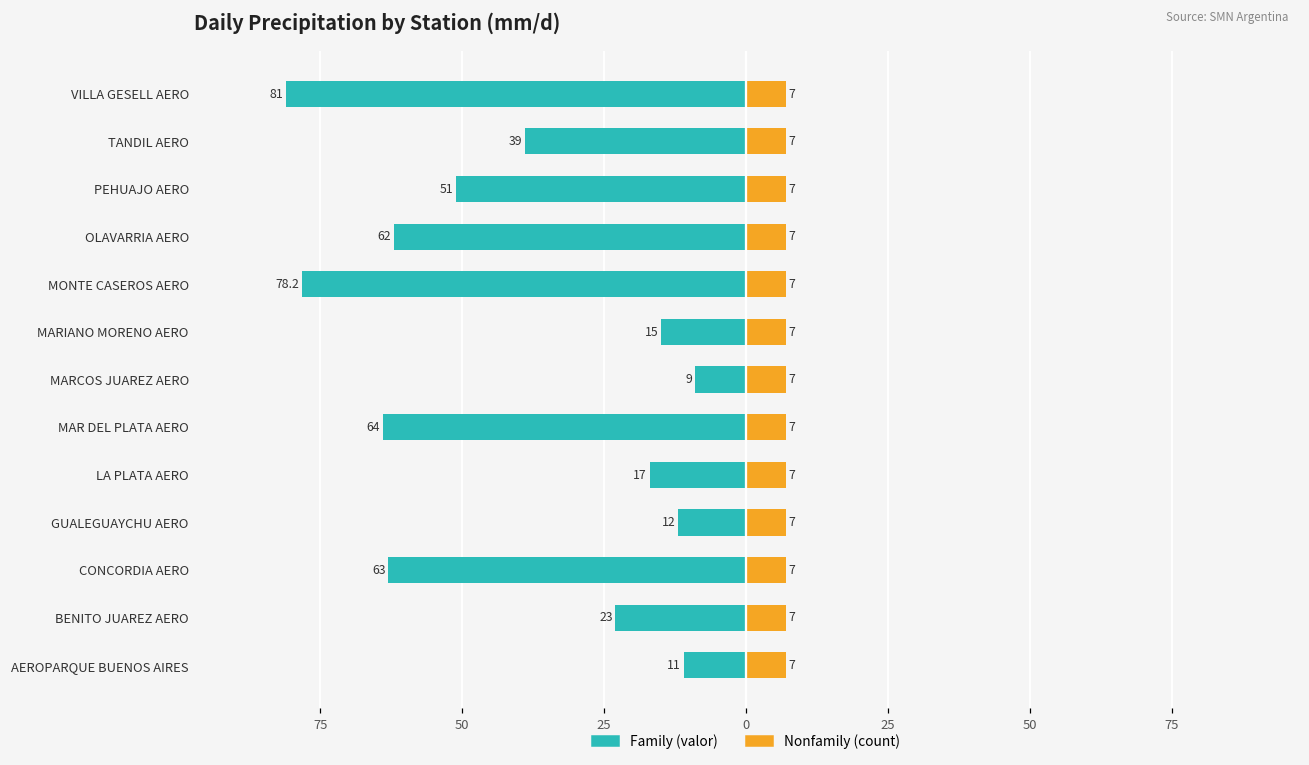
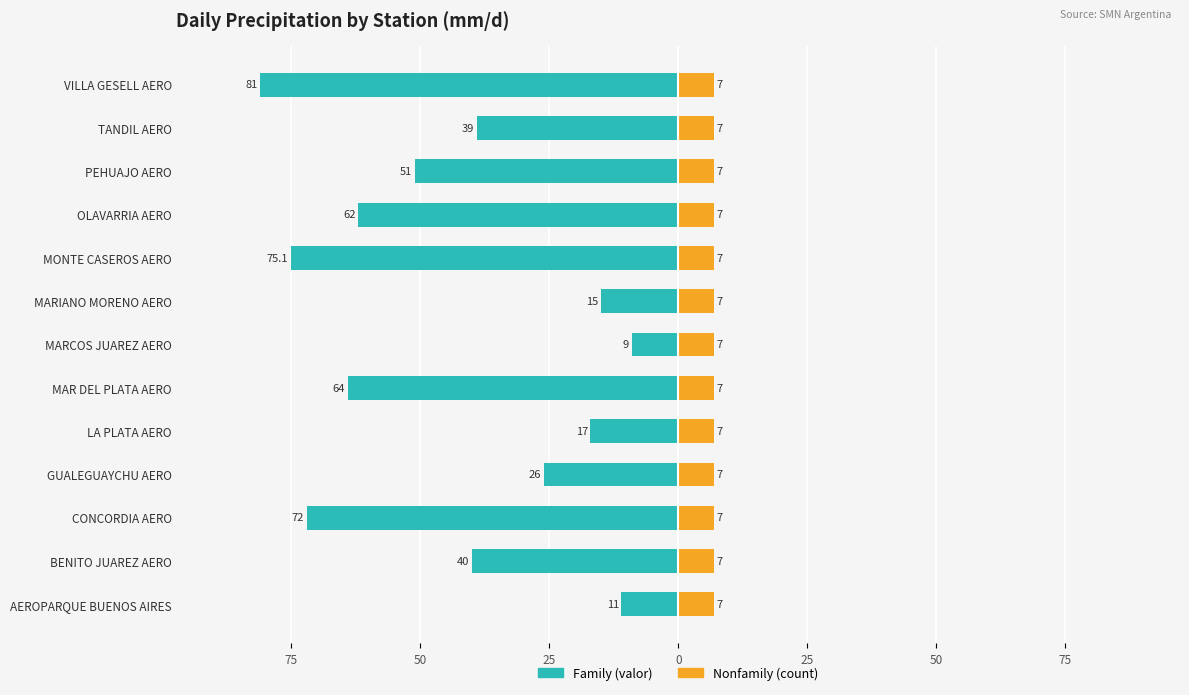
  {
    "Family (valor)": {
-     "MONTE CASEROS AERO": 78.2,
-     "GUALEGUAYCHU AERO": 12,
-     "CONCORDIA AERO": 63,
-     "BENITO JUAREZ AERO": 23
+     "MONTE CASEROS AERO": 75.1,
+     "GUALEGUAYCHU AERO": 26,
+     "CONCORDIA AERO": 72,
+     "BENITO JUAREZ AERO": 40
    },
    "Nonfamily (count)": {
      "VILLA GESELL AERO": 7,
      "TANDIL AERO": 7,
      "PEHUAJO AERO": 7,
      "OLAVARRIA AERO": 7,
      "MONTE CASEROS AERO": 7,
      "MARIANO MORENO AERO": 7,
      "MARCOS JUAREZ AERO": 7,
      "MAR DEL PLATA AERO": 7,
      "LA PLATA AERO": 7,
      "GUALEGUAYCHU AERO": 7,
      "CONCORDIA AERO": 7,
      "BENITO JUAREZ AERO": 7,
      "AEROPARQUE BUENOS AIRES": 7
    }
  }
